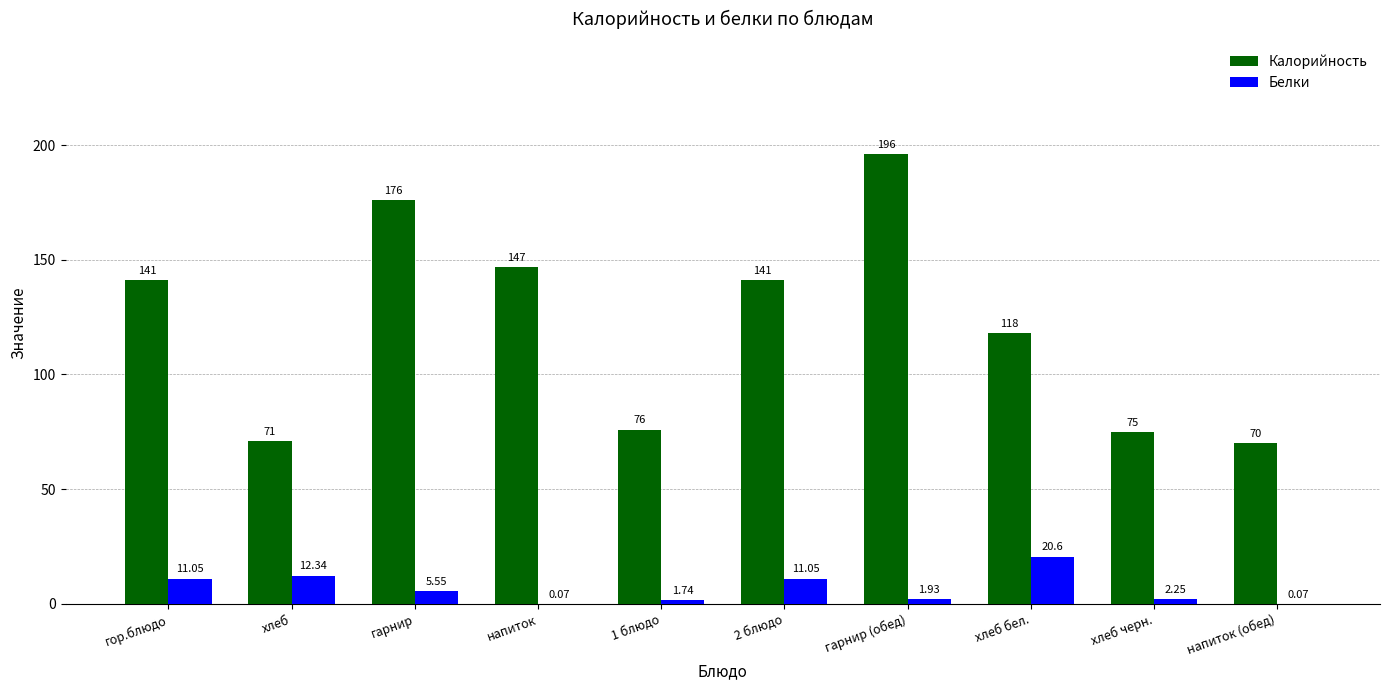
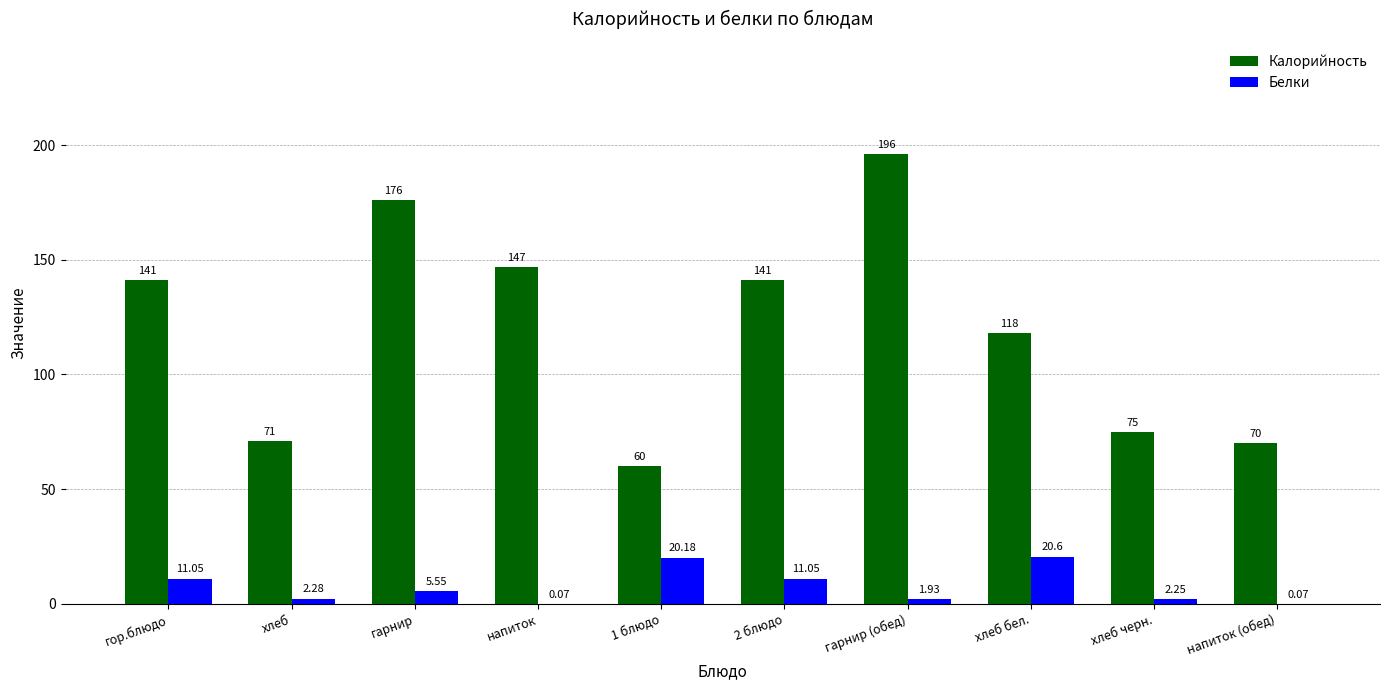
  {
    "Калорийность": {
      "гор.блюдо": 141,
      "хлеб": 71,
      "гарнир": 176,
      "напиток": 147,
-     "1 блюдо": 76,
+     "1 блюдо": 60,
      "2 блюдо": 141,
      "гарнир (обед)": 196,
      "хлеб бел.": 118,
      "хлеб черн.": 75,
      "напиток (обед)": 70
    },
    "Белки": {
      "гор.блюдо": 11.05,
-     "хлеб": 12.34,
+     "хлеб": 2.28,
      "гарнир": 5.55,
      "напиток": 0.07,
-     "1 блюдо": 1.74,
+     "1 блюдо": 20.18,
      "2 блюдо": 11.05,
      "гарнир (обед)": 1.93,
      "хлеб бел.": 20.6,
      "хлеб черн.": 2.25,
      "напиток (обед)": 0.07
    }
  }
